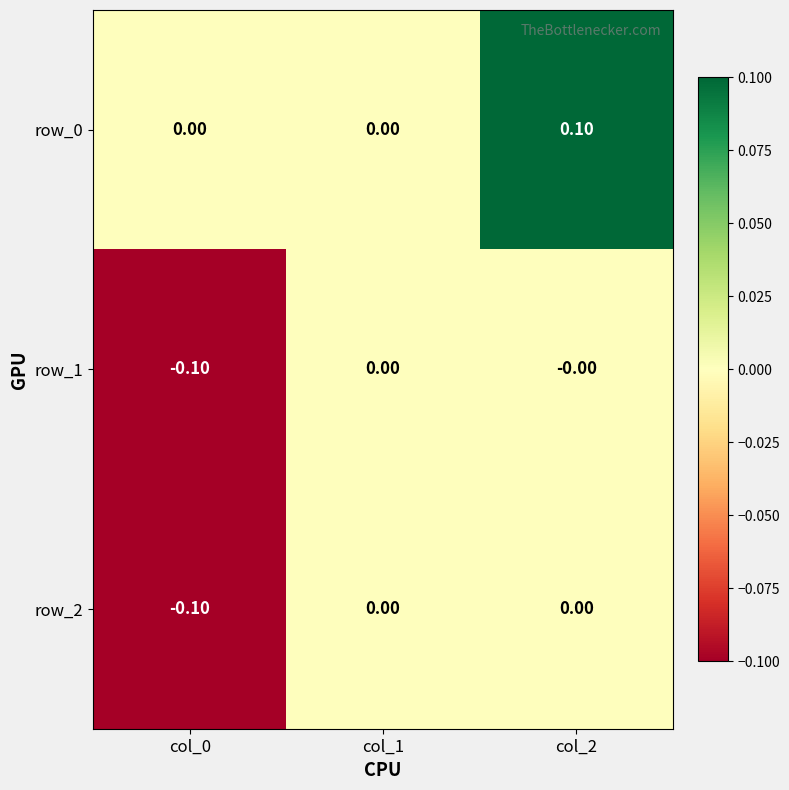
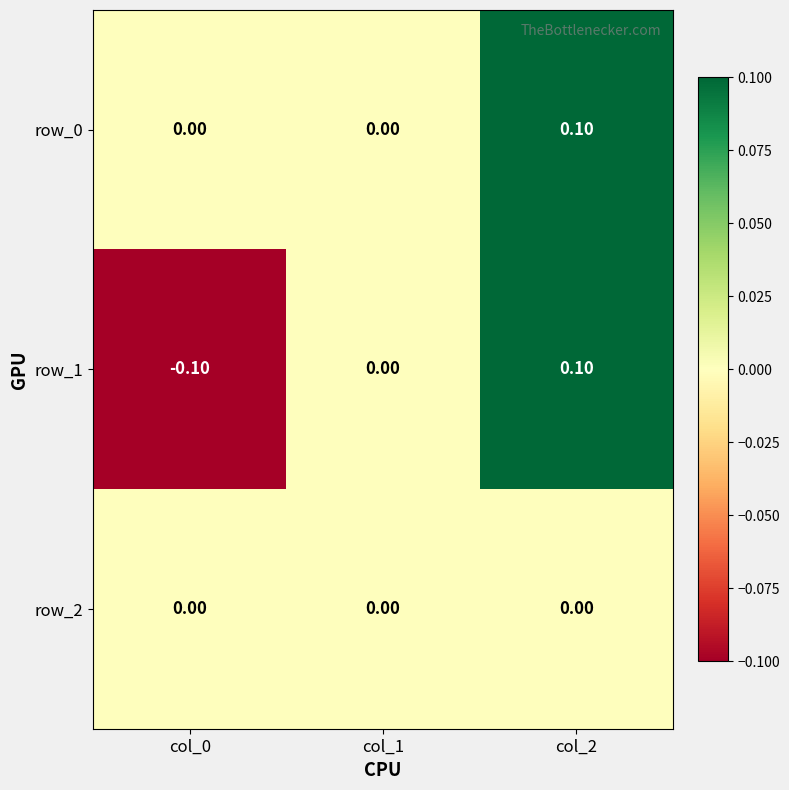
  {
    "row_0": {
      "col_0": 0.00,
      "col_1": 0.00
    },
    "row_1": {
      "col_0": -0.10,
      "col_1": 0.00,
-     "col_2": -0.00
+     "col_2": 0.10
    },
    "row_2": {
-     "col_0": -0.10,
+     "col_0": 0.00,
      "col_1": 0.00,
      "col_2": 0.00
    }
  }
